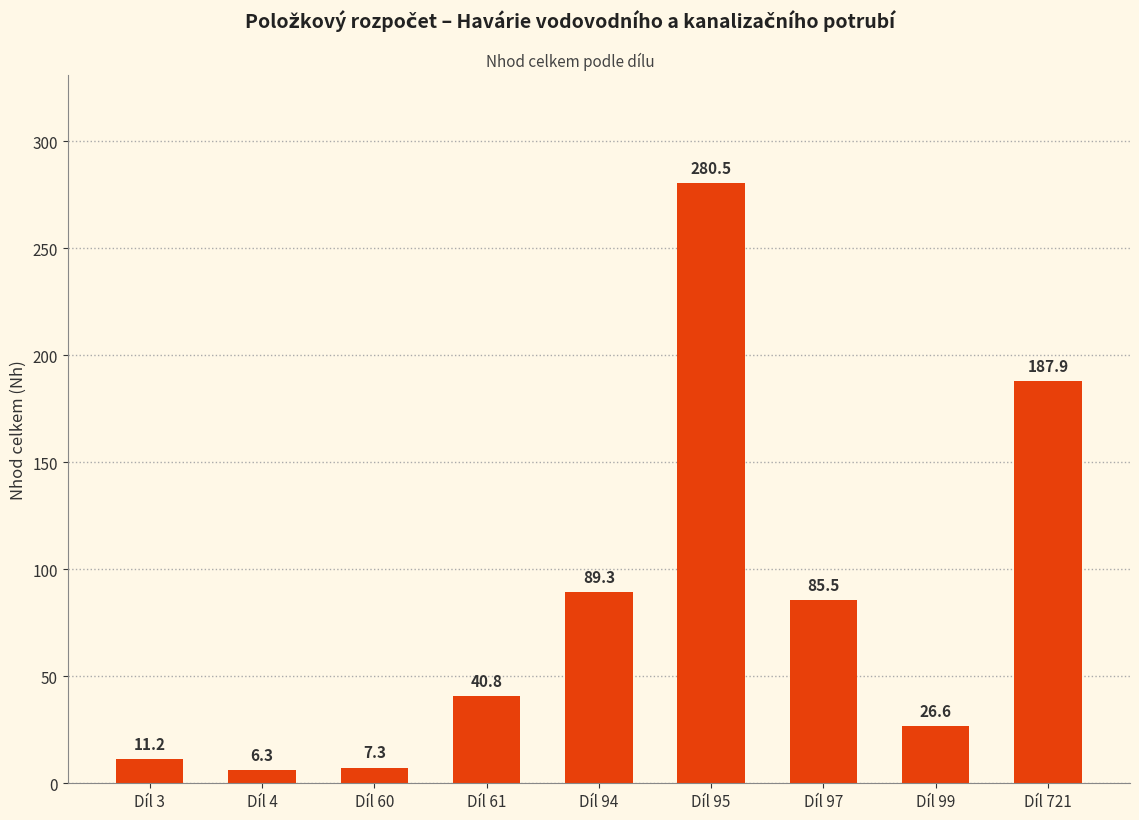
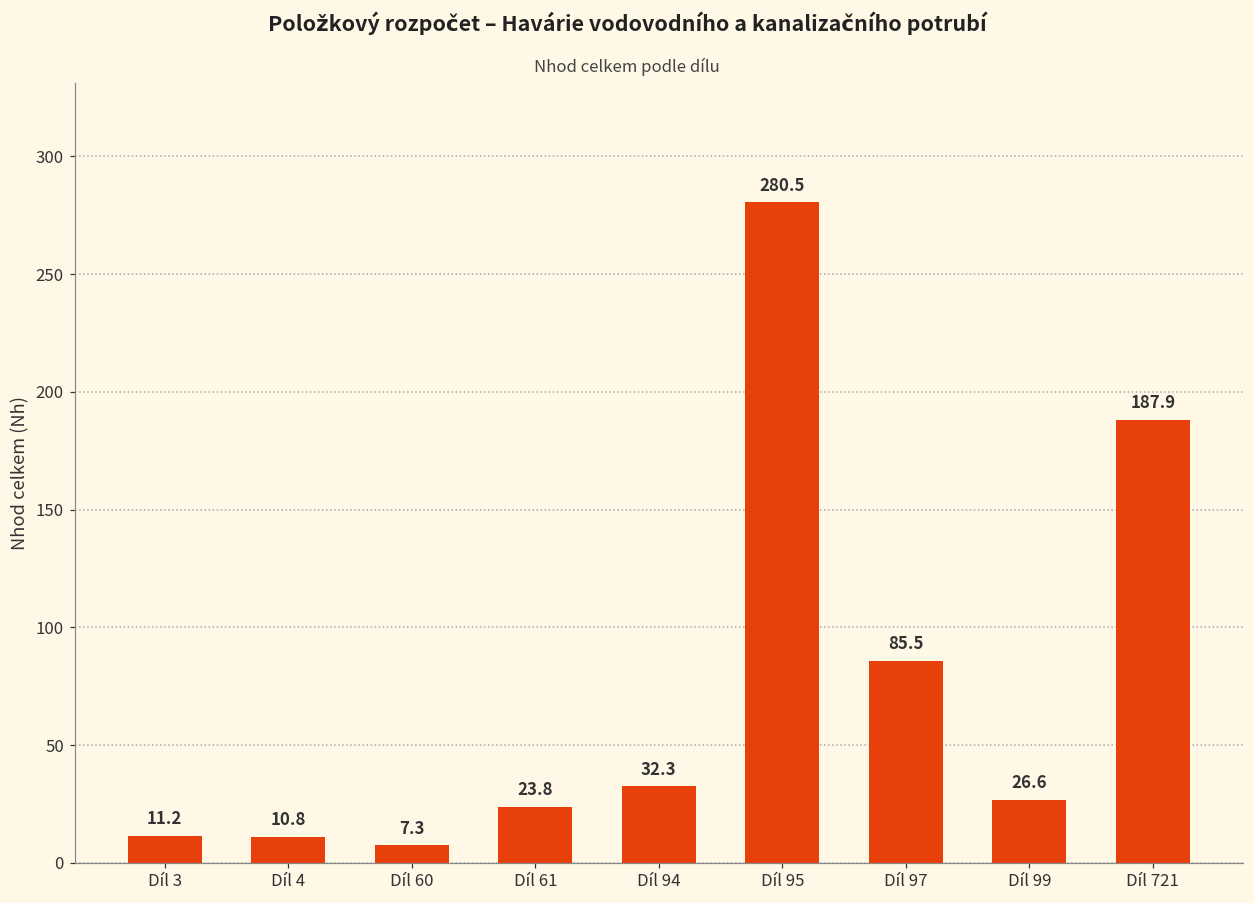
  {
    "Díl 3": 11.2,
-   "Díl 4": 6.3,
+   "Díl 4": 10.8,
    "Díl 60": 7.3,
-   "Díl 61": 40.8,
-   "Díl 94": 89.3,
+   "Díl 61": 23.8,
+   "Díl 94": 32.3,
    "Díl 95": 280.5,
    "Díl 97": 85.5,
    "Díl 99": 26.6,
    "Díl 721": 187.9
  }
